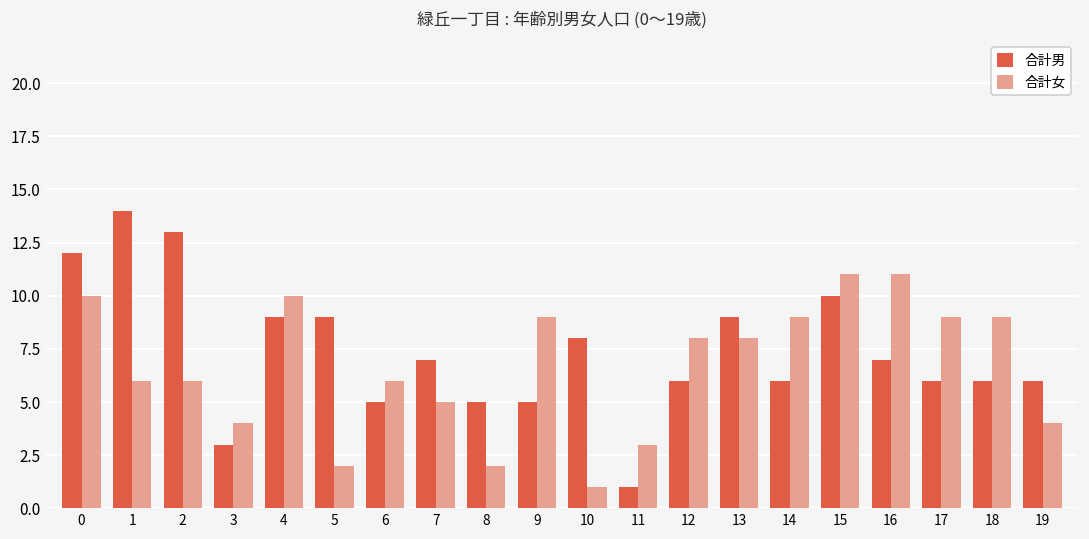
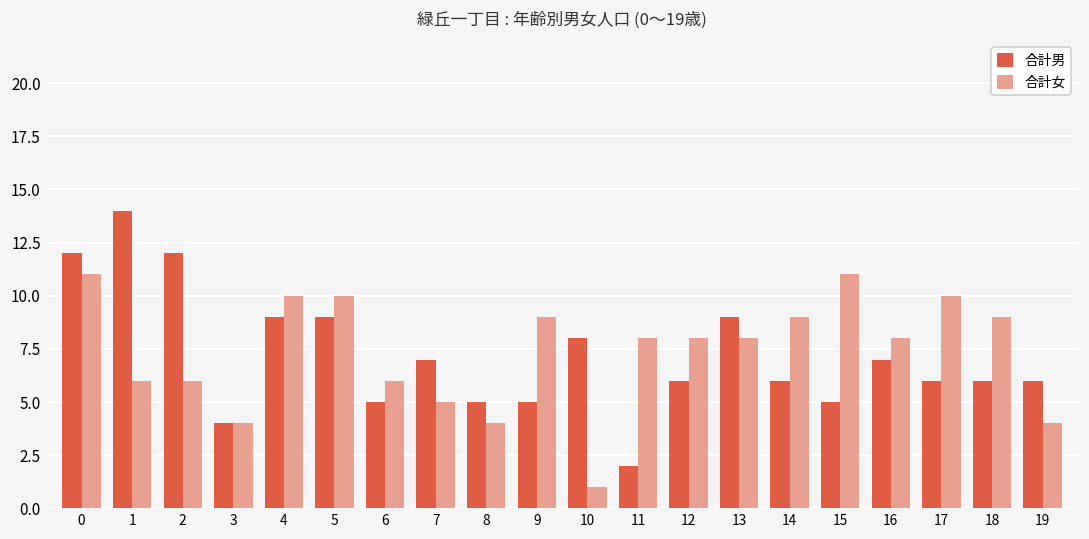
  {
    "合計男": {
      "0": 12,
      "1": 14,
-     "2": 13,
-     "3": 3,
+     "2": 12,
+     "3": 4,
      "4": 9,
      "5": 9,
      "6": 5,
      "7": 7,
      "8": 5,
      "9": 5,
      "10": 8,
-     "11": 1,
+     "11": 2,
      "12": 6,
      "13": 9,
      "14": 6,
-     "15": 10,
+     "15": 5,
      "16": 7,
      "17": 6,
      "18": 6,
      "19": 6
    },
    "合計女": {
-     "0": 10,
+     "0": 11,
      "1": 6,
      "2": 6,
      "3": 4,
      "4": 10,
-     "5": 2,
+     "5": 10,
      "6": 6,
      "7": 5,
-     "8": 2,
+     "8": 4,
      "9": 9,
      "10": 1,
-     "11": 3,
+     "11": 8,
      "12": 8,
      "13": 8,
      "14": 9,
      "15": 11,
-     "16": 11,
-     "17": 9,
+     "16": 8,
+     "17": 10,
      "18": 9,
      "19": 4
    }
  }
